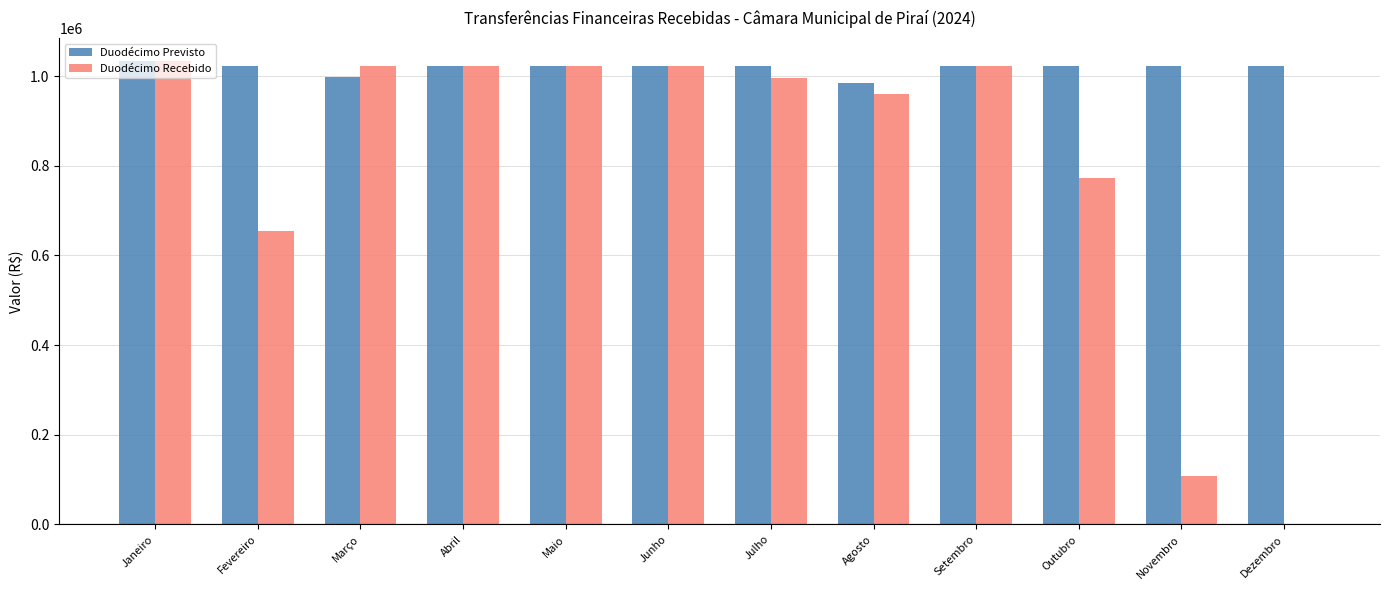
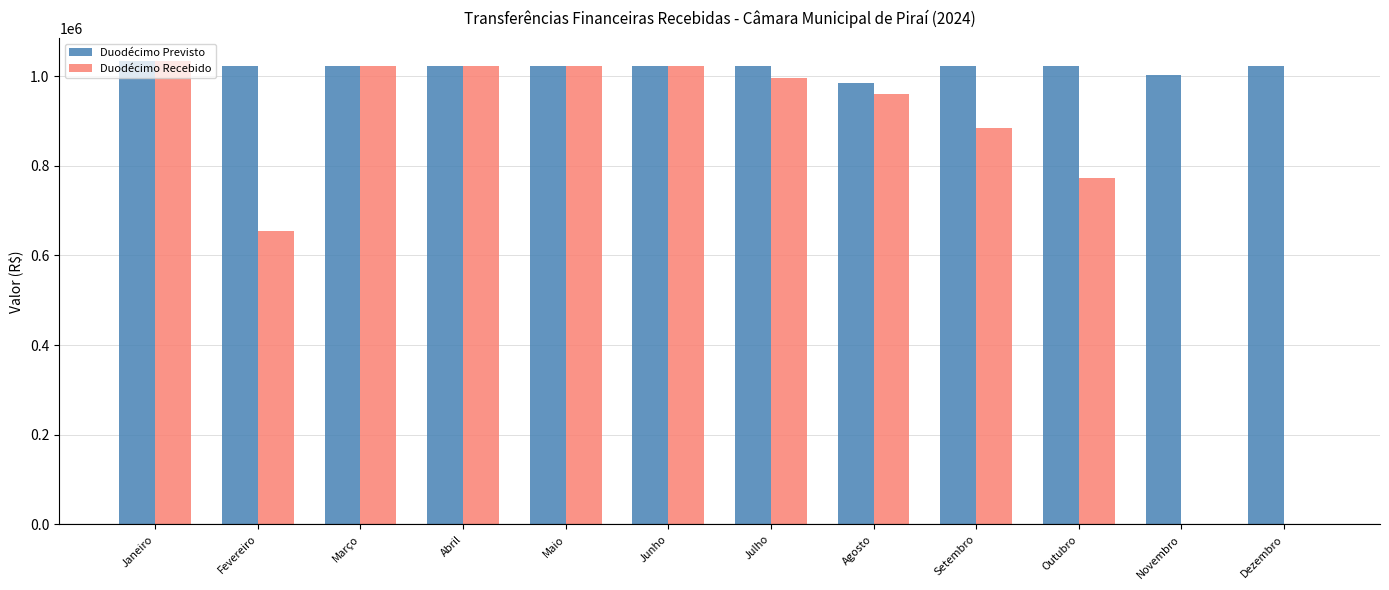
  {
    "Duodécimo Previsto": {
      "Fevereiro": 1020000,
-     "Março": 1000000,
+     "Março": 1020000,
      "Abril": 1020000,
      "Maio": 1020000,
      "Junho": 1020000,
      "Julho": 1020000,
      "Agosto": 990000,
      "Setembro": 1020000,
      "Outubro": 1020000,
-     "Novembro": 1020000,
+     "Novembro": 1000000,
      "Dezembro": 1020000
    },
    "Duodécimo Recebido": {
      "Fevereiro": 650000,
      "Março": 1020000,
      "Abril": 1020000,
      "Maio": 1020000,
      "Junho": 1020000,
      "Julho": 1000000,
      "Agosto": 960000,
-     "Setembro": 1020000,
+     "Setembro": 880000,
      "Outubro": 770000,
-     "Novembro": 110000,
+     "Novembro": 0,
      "Dezembro": 0
    }
  }
